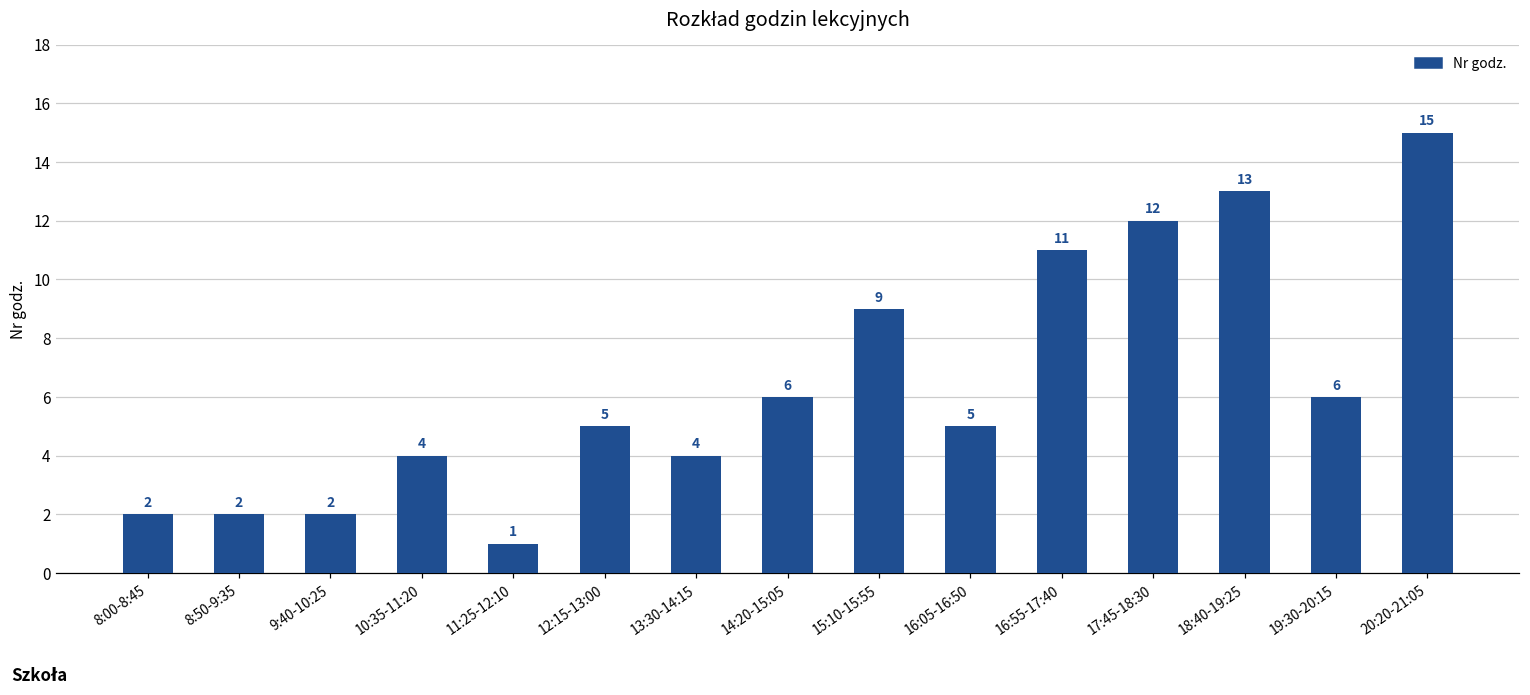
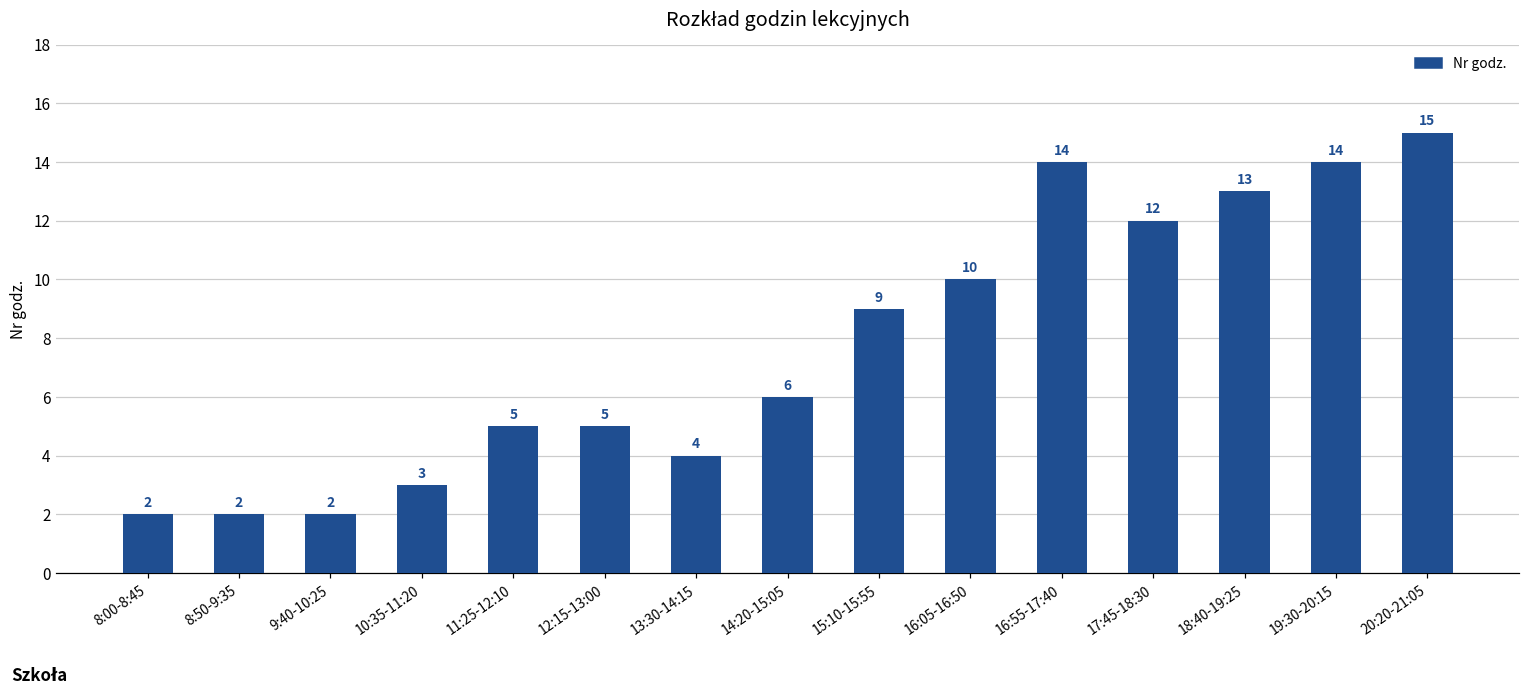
  {
    "8:00-8:45": 2,
    "8:50-9:35": 2,
    "9:40-10:25": 2,
-   "10:35-11:20": 4,
-   "11:25-12:10": 1,
+   "10:35-11:20": 3,
+   "11:25-12:10": 5,
    "12:15-13:00": 5,
    "13:30-14:15": 4,
    "14:20-15:05": 6,
    "15:10-15:55": 9,
-   "16:05-16:50": 5,
-   "16:55-17:40": 11,
+   "16:05-16:50": 10,
+   "16:55-17:40": 14,
    "17:45-18:30": 12,
    "18:40-19:25": 13,
-   "19:30-20:15": 6,
+   "19:30-20:15": 14,
    "20:20-21:05": 15
  }
